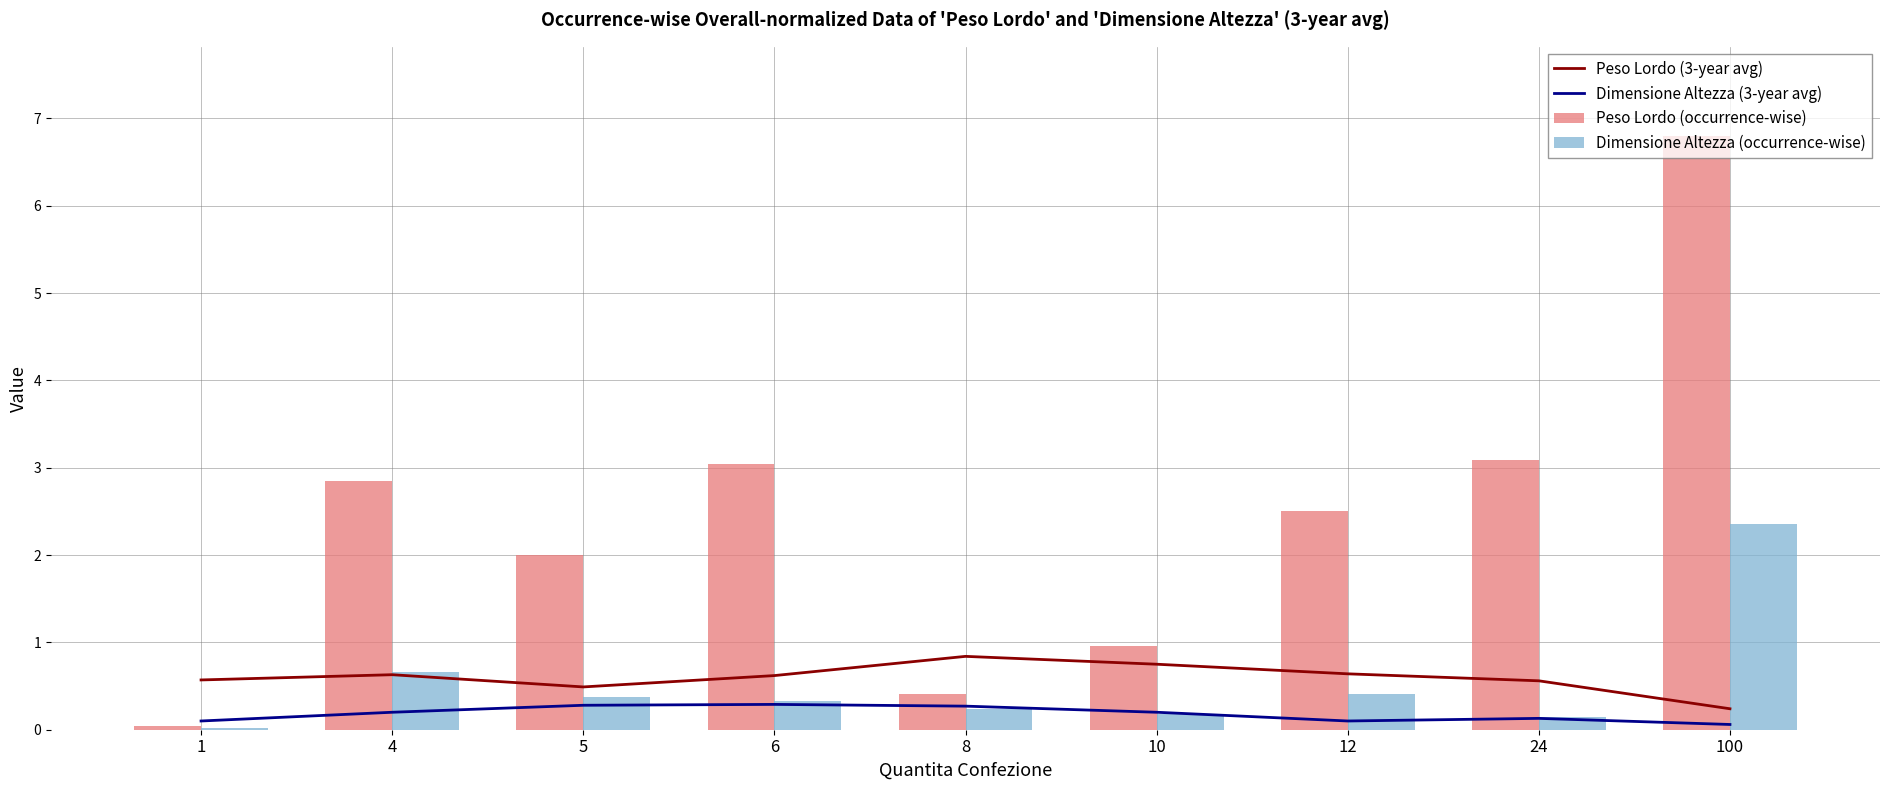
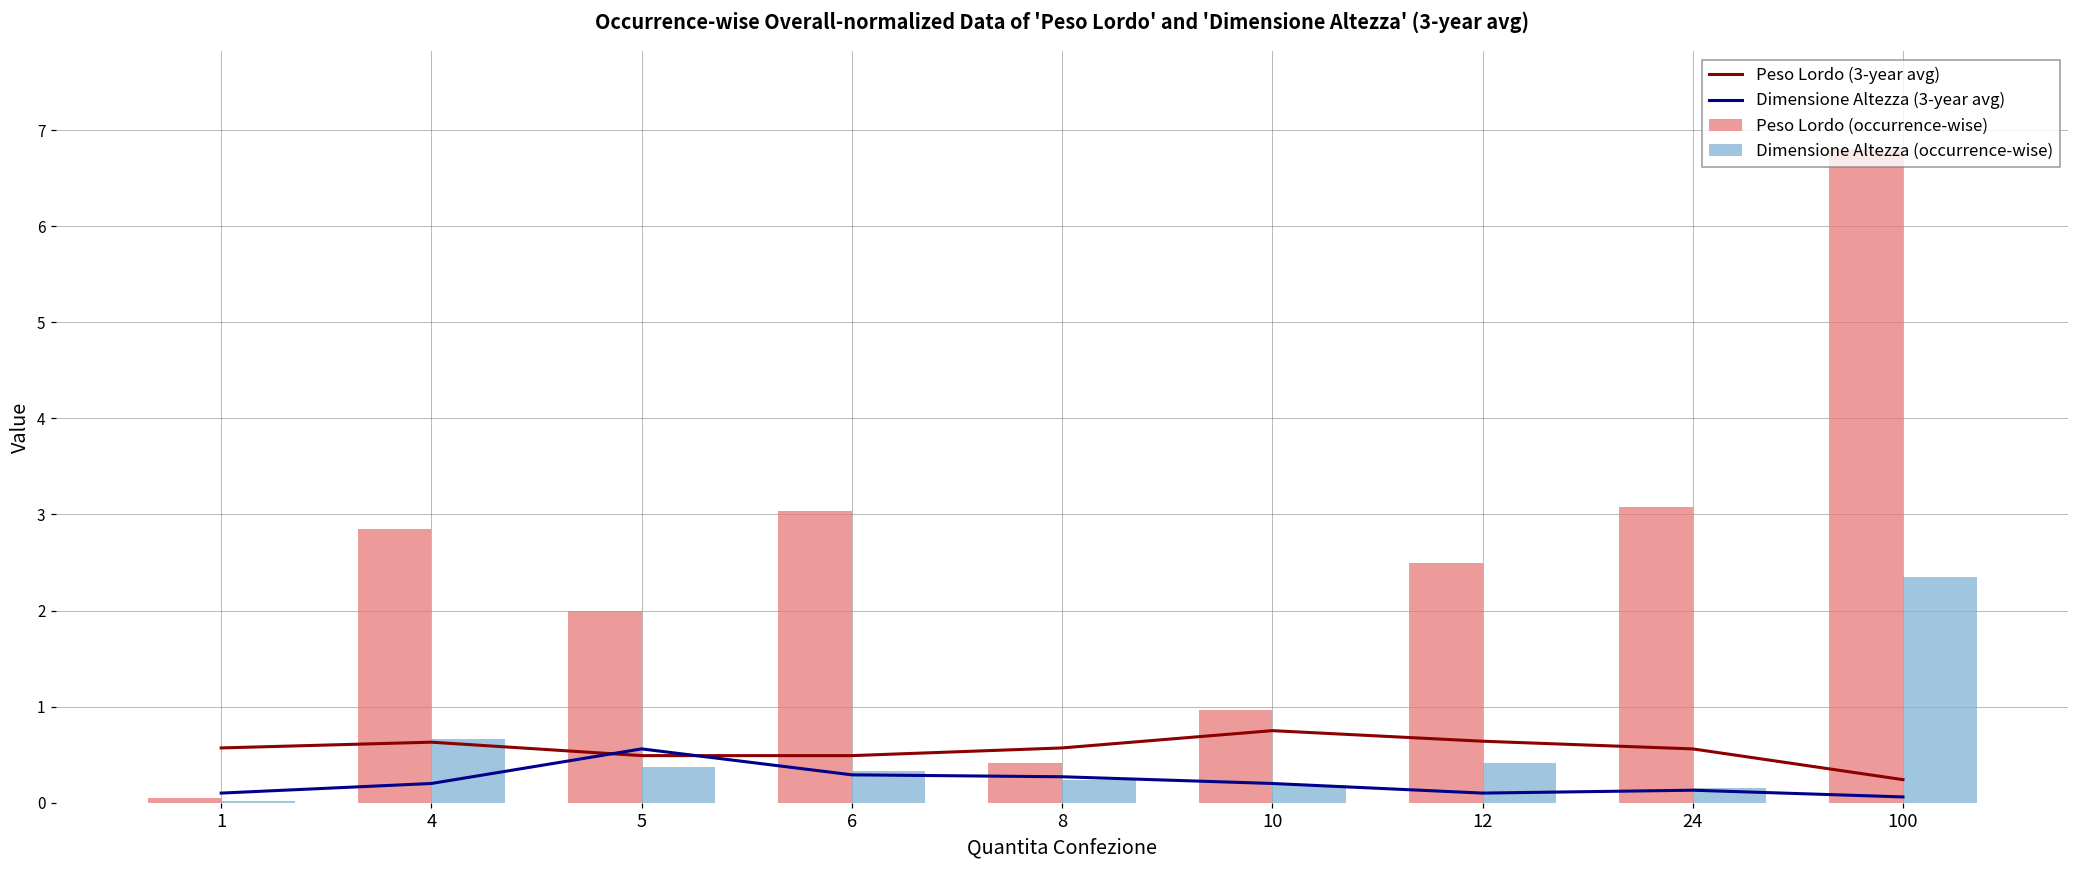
  {
    "Peso Lordo (occurrence-wise)": {
      "1": 0.0,
      "4": 2.9,
      "5": 2.0,
      "6": 3.0,
      "8": 0.4,
      "10": 1.0,
      "12": 2.5,
      "24": 3.1
    },
    "Peso Lordo (3-year avg)": {
      "1": 0.6,
      "4": 0.6,
      "5": 0.5,
-     "6": 0.6,
-     "8": 0.8,
+     "6": 0.5,
+     "8": 0.6,
      "10": 0.8,
      "12": 0.6,
      "24": 0.6,
      "100": 0.2
    },
    "Dimensione Altezza (3-year avg)": {
      "1": 0.1,
      "4": 0.2,
-     "5": 0.3,
+     "5": 0.6,
      "6": 0.3,
      "8": 0.3,
      "10": 0.2,
      "12": 0.1,
      "24": 0.1,
      "100": 0.1
    },
    "Dimensione Altezza (occurrence-wise)": {
      "4": 0.7,
      "5": 0.4,
      "6": 0.3,
      "8": 0.2,
      "10": 0.2,
      "12": 0.4,
      "24": 0.2,
      "100": 2.4
    }
  }
